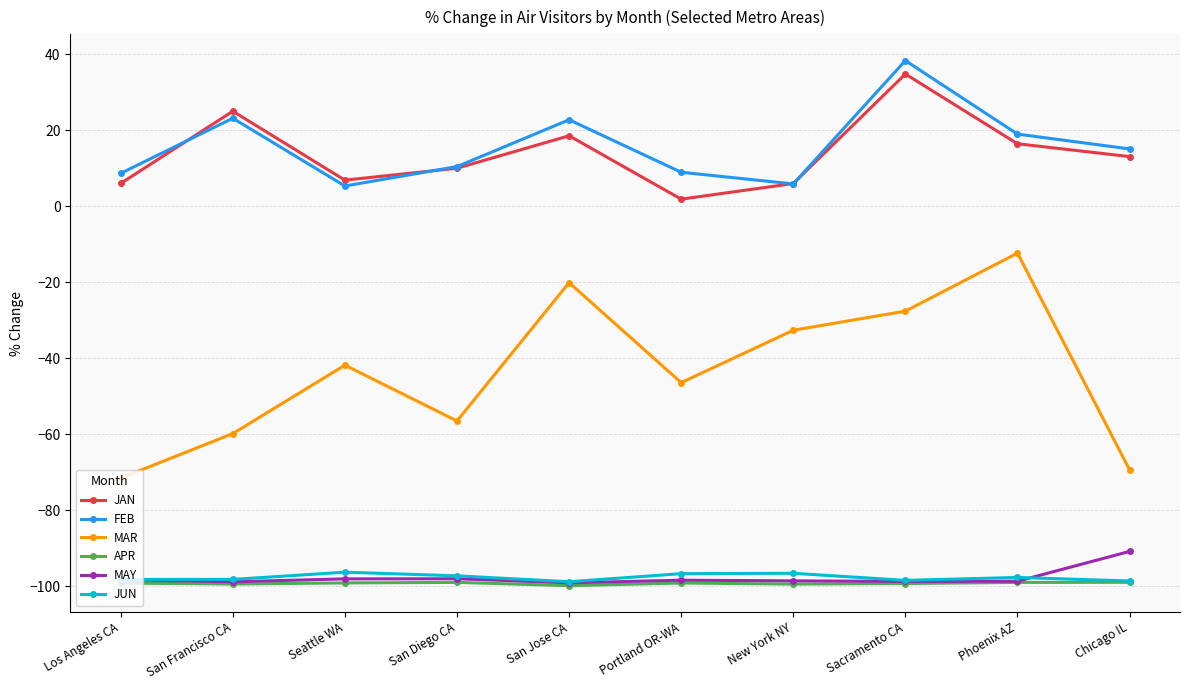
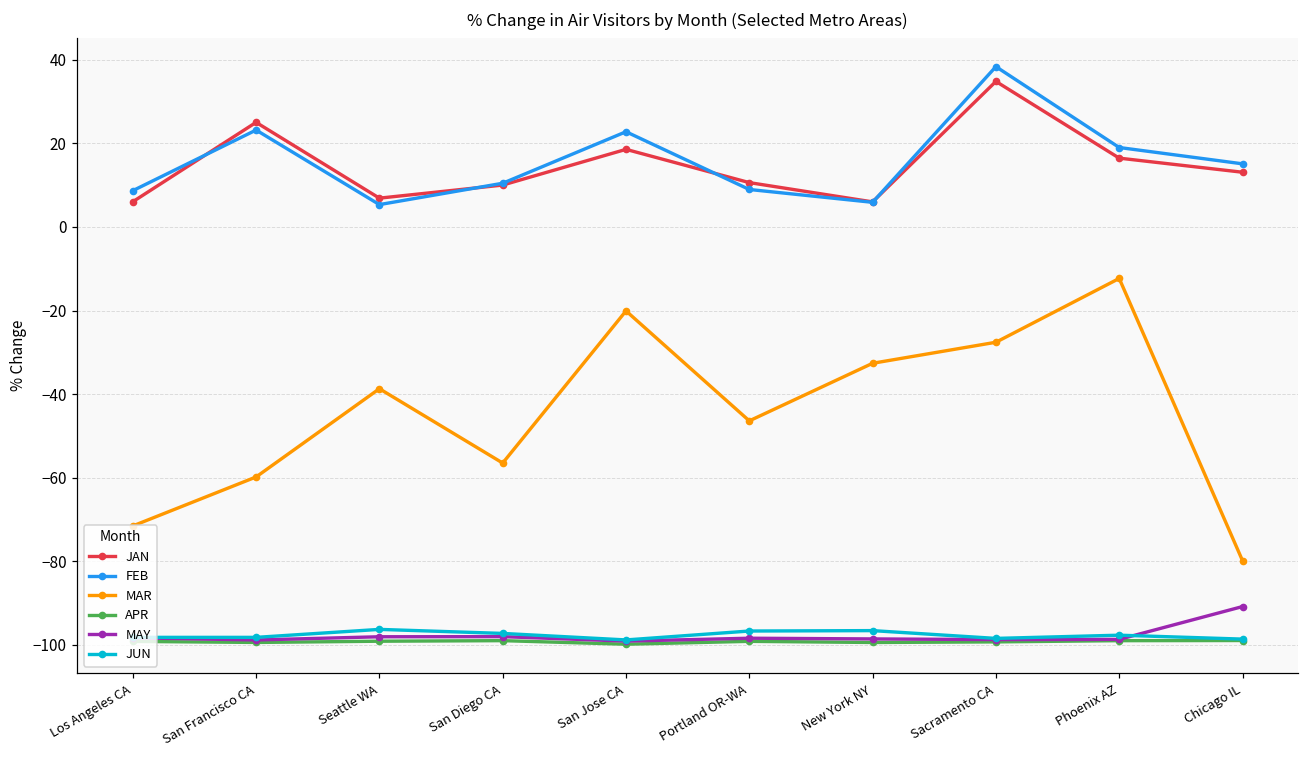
  {
    "JAN": {
      "Los Angeles CA": 6,
      "San Francisco CA": 25,
      "Seattle WA": 7,
      "San Jose CA": 19,
-     "Portland OR-WA": 2,
+     "Portland OR-WA": 11,
      "Sacramento CA": 35,
      "Phoenix AZ": 16,
      "Chicago IL": 13
    },
    "MAR": {
      "San Francisco CA": -60,
-     "Seattle WA": -42,
+     "Seattle WA": -39,
      "San Diego CA": -57,
      "San Jose CA": -20,
      "Portland OR-WA": -46,
      "New York NY": -33,
      "Sacramento CA": -28,
      "Phoenix AZ": -12,
-     "Chicago IL": -69
+     "Chicago IL": -80
    },
    "APR": {
      "Seattle WA": -99,
      "San Diego CA": -99,
      "San Jose CA": -100,
      "Portland OR-WA": -99,
      "New York NY": -99
    },
    "MAY": {
      "Seattle WA": -98,
      "San Diego CA": -98,
      "Portland OR-WA": -98,
      "New York NY": -99,
      "Chicago IL": -91
    }
  }
